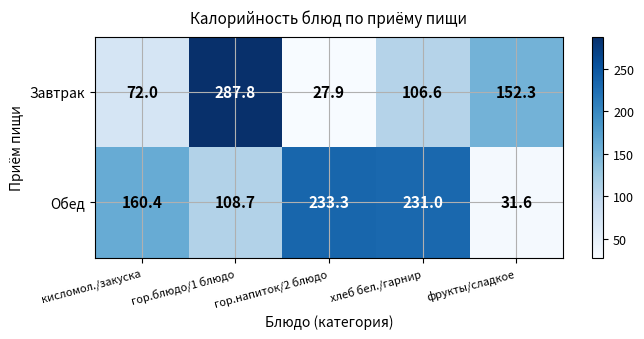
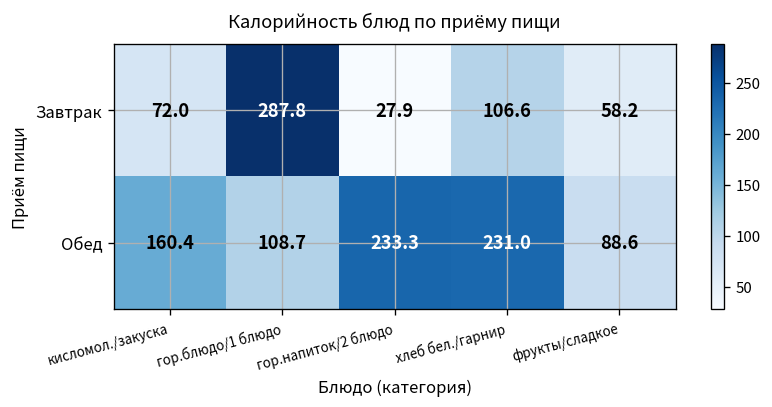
  {
    "Завтрак": {
      "кисломол./закуска": 72.0,
      "гор.блюдо/1 блюдо": 287.8,
      "гор.напиток/2 блюдо": 27.9,
      "хлеб бел./гарнир": 106.6,
-     "фрукты/сладкое": 152.3
+     "фрукты/сладкое": 58.2
    },
    "Обед": {
      "кисломол./закуска": 160.4,
      "гор.блюдо/1 блюдо": 108.7,
      "гор.напиток/2 блюдо": 233.3,
      "хлеб бел./гарнир": 231.0,
-     "фрукты/сладкое": 31.6
+     "фрукты/сладкое": 88.6
    }
  }
